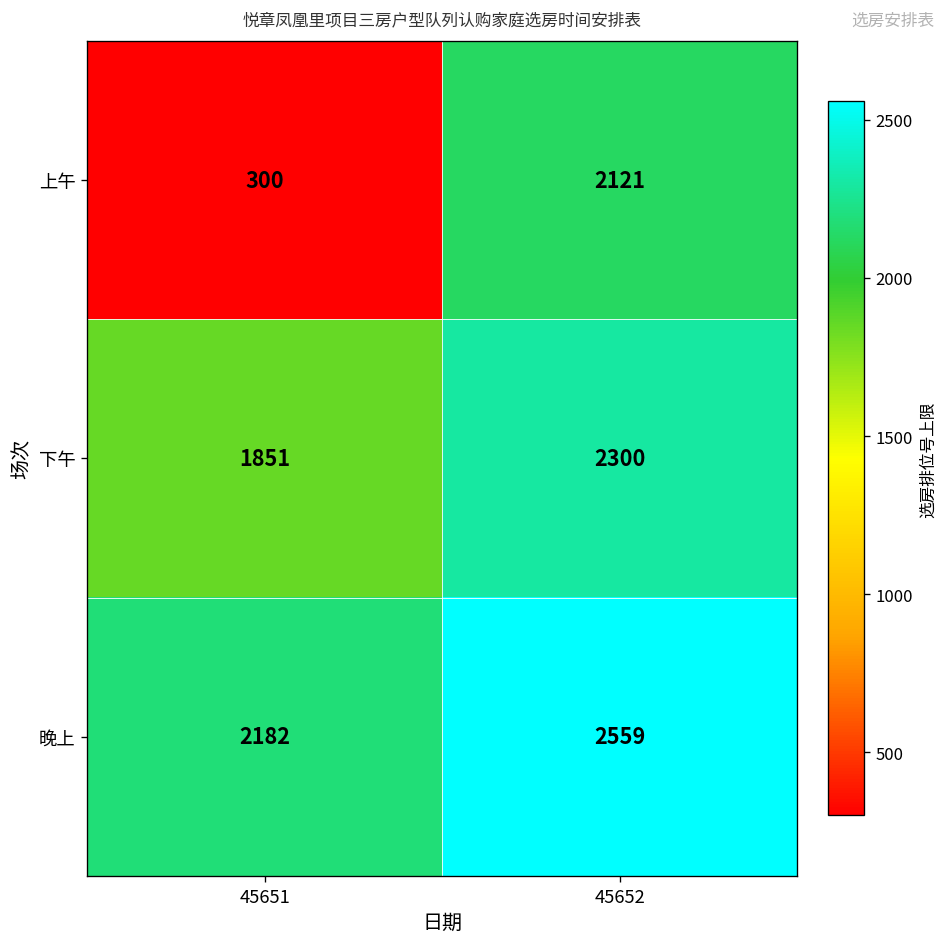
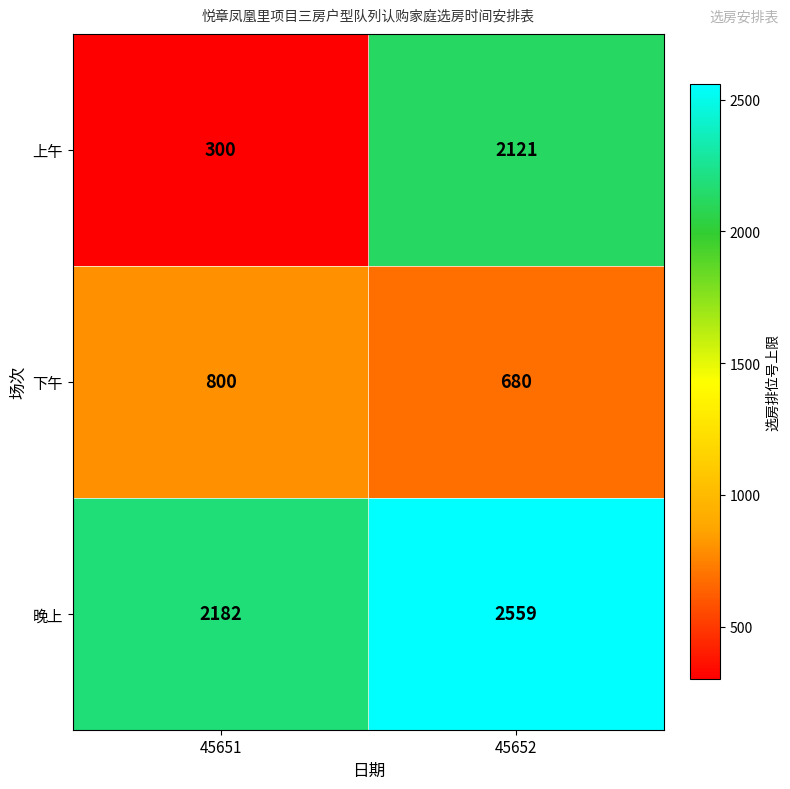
  {
    "上午": {
      "45651": 300,
      "45652": 2121
    },
    "下午": {
-     "45651": 1851,
-     "45652": 2300
+     "45651": 800,
+     "45652": 680
    },
    "晚上": {
      "45651": 2182,
      "45652": 2559
    }
  }
